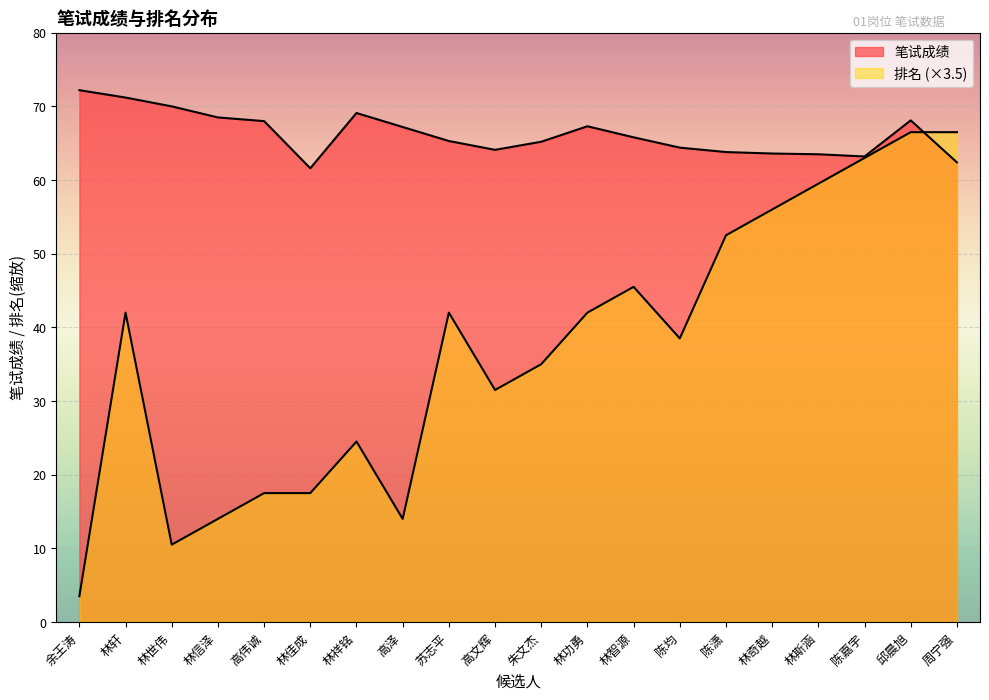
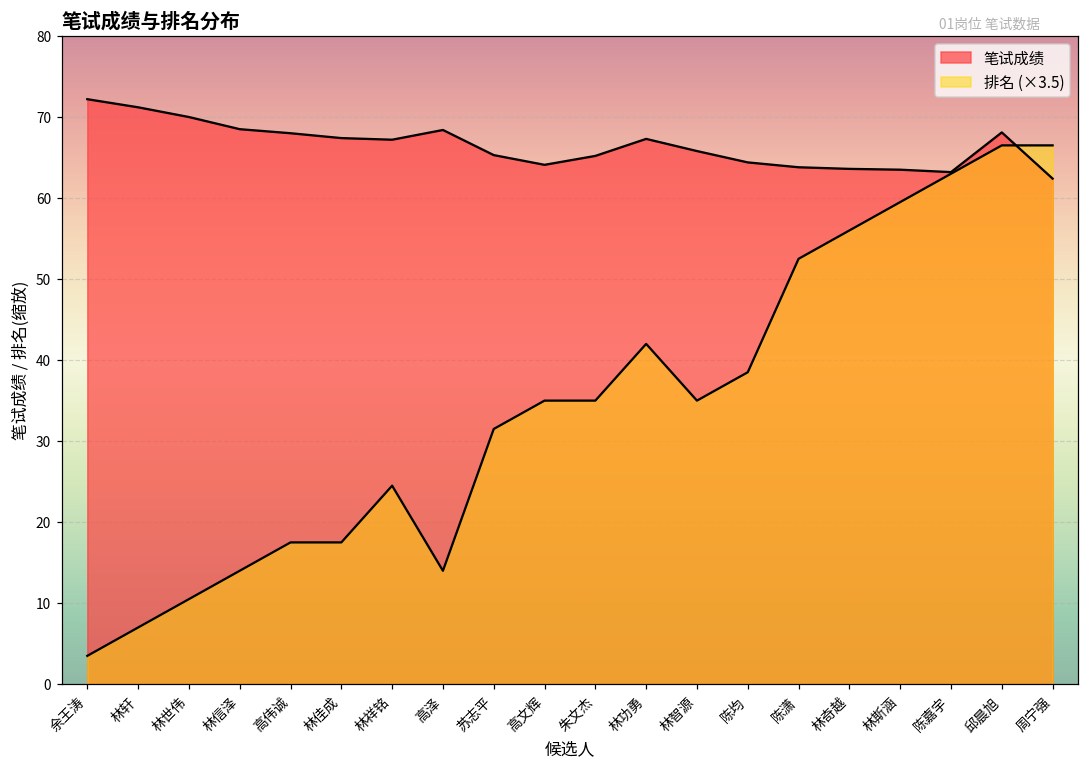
  {
    "笔试成绩": {
      "余王涛": 72,
      "林轩": 71,
      "林世伟": 70,
      "林信泽": 69,
      "高伟诚": 68,
-     "林佳成": 62,
-     "林祥铭": 69,
-     "高泽": 67,
+     "林佳成": 67,
+     "林祥铭": 67,
+     "高泽": 68,
      "苏志平": 65,
      "高文辉": 64,
      "朱文杰": 65,
      "林功勇": 67,
      "林智源": 66,
      "陈均": 64,
      "陈潇": 64,
      "林奇越": 64,
      "林斯涵": 64,
      "邱晨旭": 68,
      "周宁强": 62
    },
    "排名 (×3.5)": {
      "余王涛": 4,
-     "林轩": 42,
+     "林轩": 7,
      "林世伟": 11,
      "林信泽": 14,
      "高伟诚": 18,
      "林佳成": 18,
      "林祥铭": 25,
      "高泽": 14,
-     "苏志平": 42,
-     "高文辉": 32,
+     "苏志平": 32,
+     "高文辉": 35,
      "朱文杰": 35,
      "林功勇": 42,
-     "林智源": 46,
+     "林智源": 35,
      "陈均": 39,
      "陈潇": 53,
      "林奇越": 56,
      "林斯涵": 60,
      "邱晨旭": 67,
      "周宁强": 67
    }
  }
